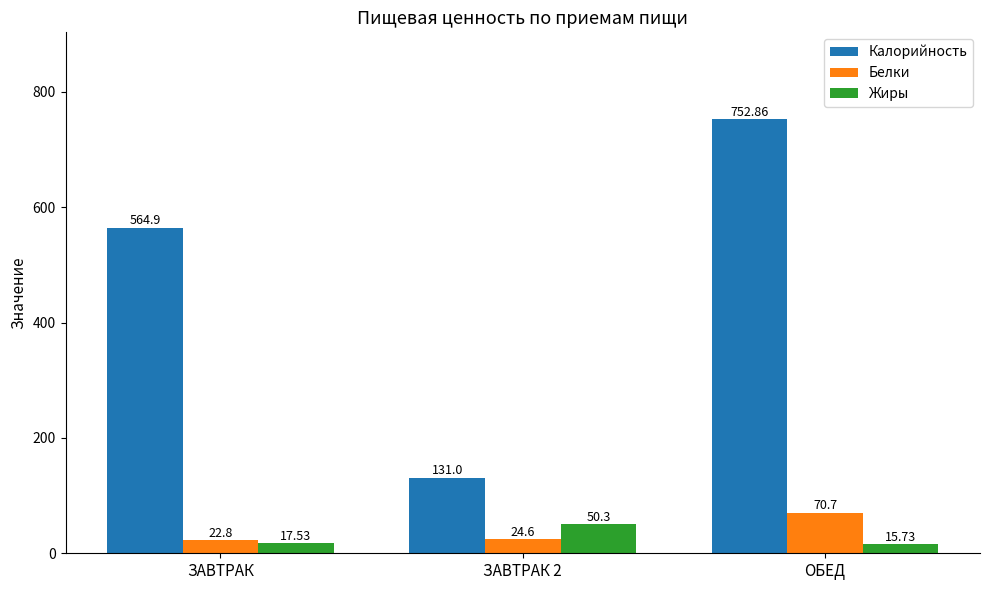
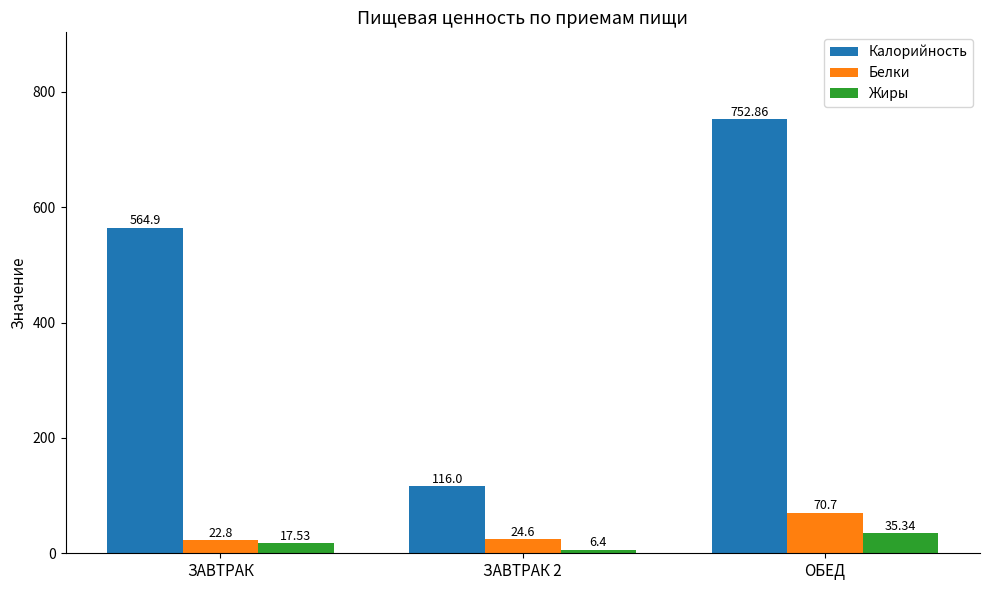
  {
    "Калорийность": {
      "ЗАВТРАК": 564.9,
-     "ЗАВТРАК 2": 131.0,
+     "ЗАВТРАК 2": 116.0,
      "ОБЕД": 752.86
    },
    "Белки": {
      "ЗАВТРАК": 22.8,
      "ЗАВТРАК 2": 24.6,
      "ОБЕД": 70.7
    },
    "Жиры": {
      "ЗАВТРАК": 17.53,
-     "ЗАВТРАК 2": 50.3,
-     "ОБЕД": 15.73
+     "ЗАВТРАК 2": 6.4,
+     "ОБЕД": 35.34
    }
  }
